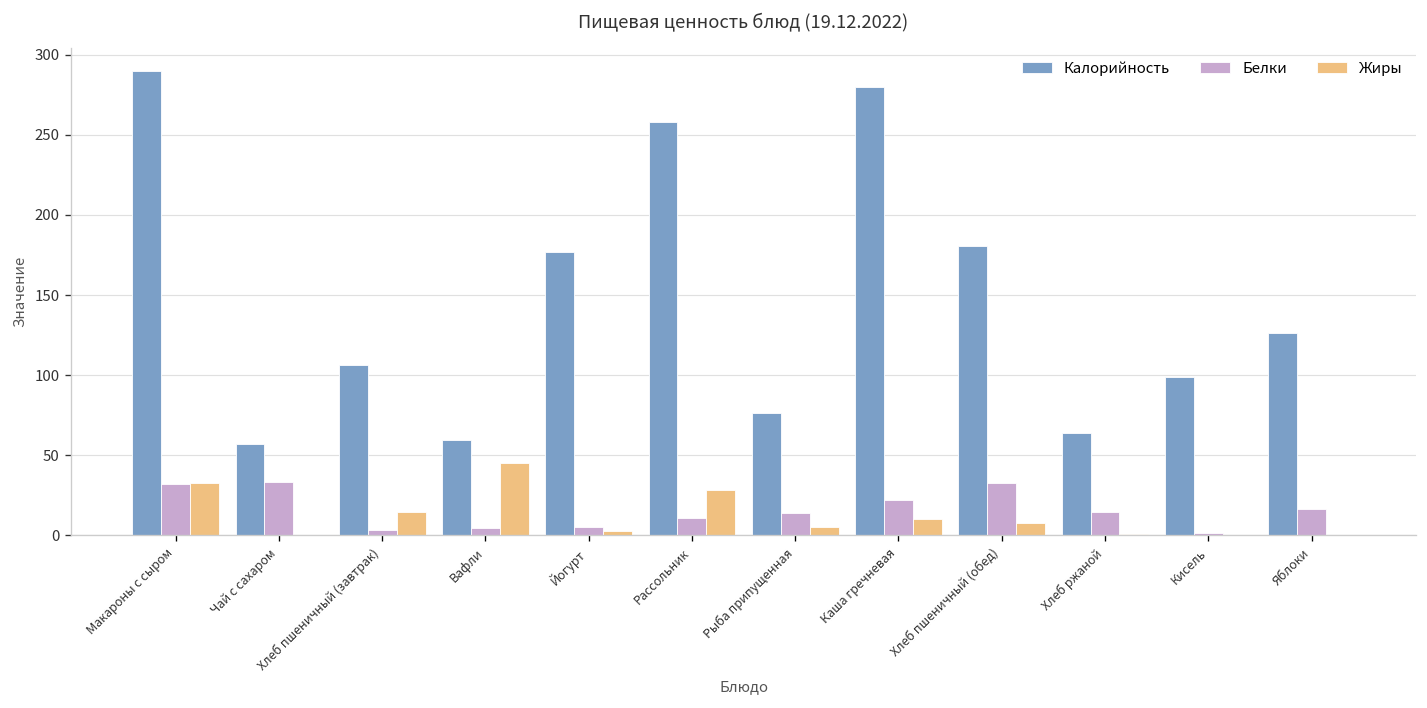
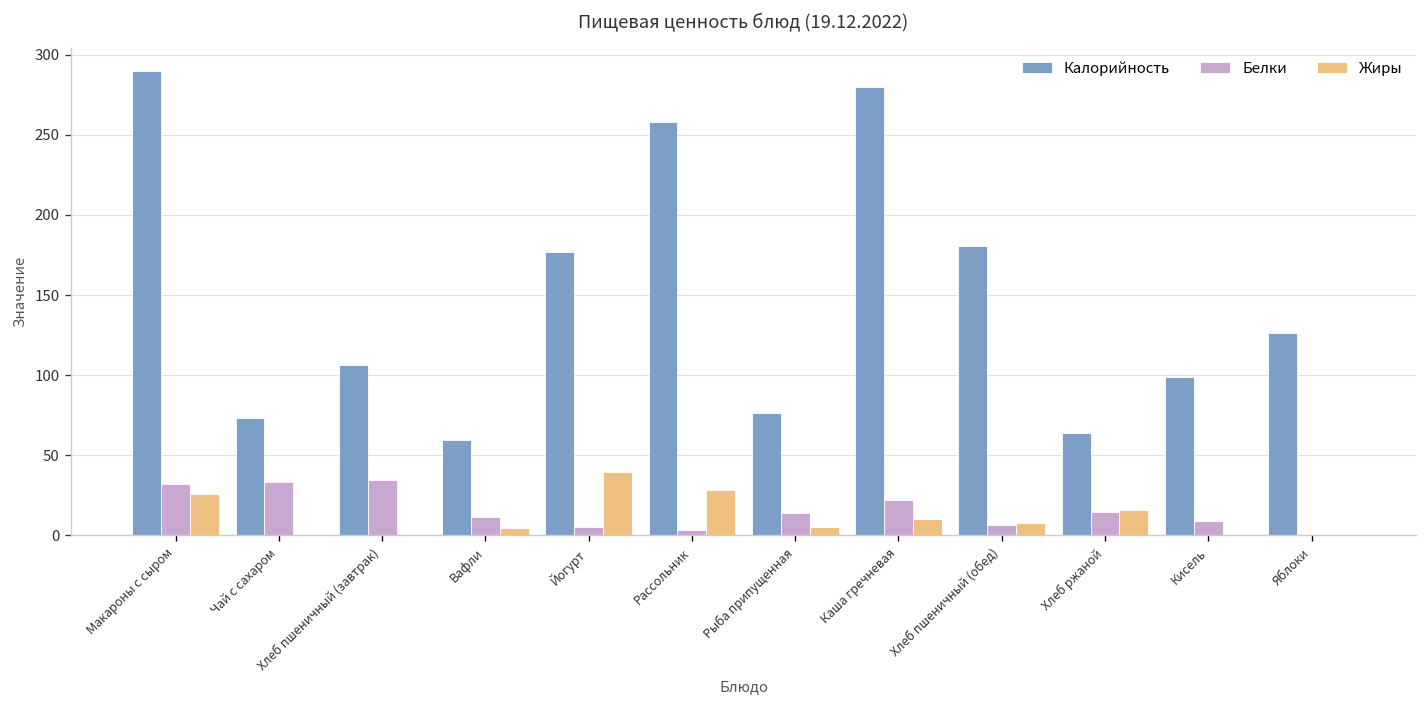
  {
    "Калорийность": {
      "Макароны с сыром": 290,
-     "Чай с сахаром": 57,
+     "Чай с сахаром": 73,
      "Хлеб пшеничный (завтрак)": 107,
      "Вафли": 60,
      "Йогурт": 177,
      "Рассольник": 258,
      "Рыба припущенная": 76,
      "Каша гречневая": 280,
      "Хлеб пшеничный (обед)": 181,
      "Хлеб ржаной": 64,
      "Кисель": 99,
      "Яблоки": 126
    },
    "Белки": {
      "Макароны с сыром": 32,
      "Чай с сахаром": 33,
-     "Хлеб пшеничный (завтрак)": 4,
-     "Вафли": 5,
+     "Хлеб пшеничный (завтрак)": 35,
+     "Вафли": 11,
      "Йогурт": 5,
-     "Рассольник": 11,
+     "Рассольник": 3,
      "Рыба припущенная": 14,
      "Каша гречневая": 22,
-     "Хлеб пшеничный (обед)": 32,
+     "Хлеб пшеничный (обед)": 6,
      "Хлеб ржаной": 15,
-     "Кисель": 1,
-     "Яблоки": 17
+     "Кисель": 9,
+     "Яблоки": 1
    },
    "Жиры": {
-     "Макароны с сыром": 33,
+     "Макароны с сыром": 26,
      "Чай с сахаром": 0,
-     "Хлеб пшеничный (завтрак)": 14,
-     "Вафли": 45,
-     "Йогурт": 2,
+     "Хлеб пшеничный (завтрак)": 0,
+     "Вафли": 5,
+     "Йогурт": 39,
      "Рассольник": 28,
      "Рыба припущенная": 5,
      "Каша гречневая": 10,
      "Хлеб пшеничный (обед)": 7,
-     "Хлеб ржаной": 0,
+     "Хлеб ржаной": 16,
      "Кисель": 0,
      "Яблоки": 0
    }
  }
